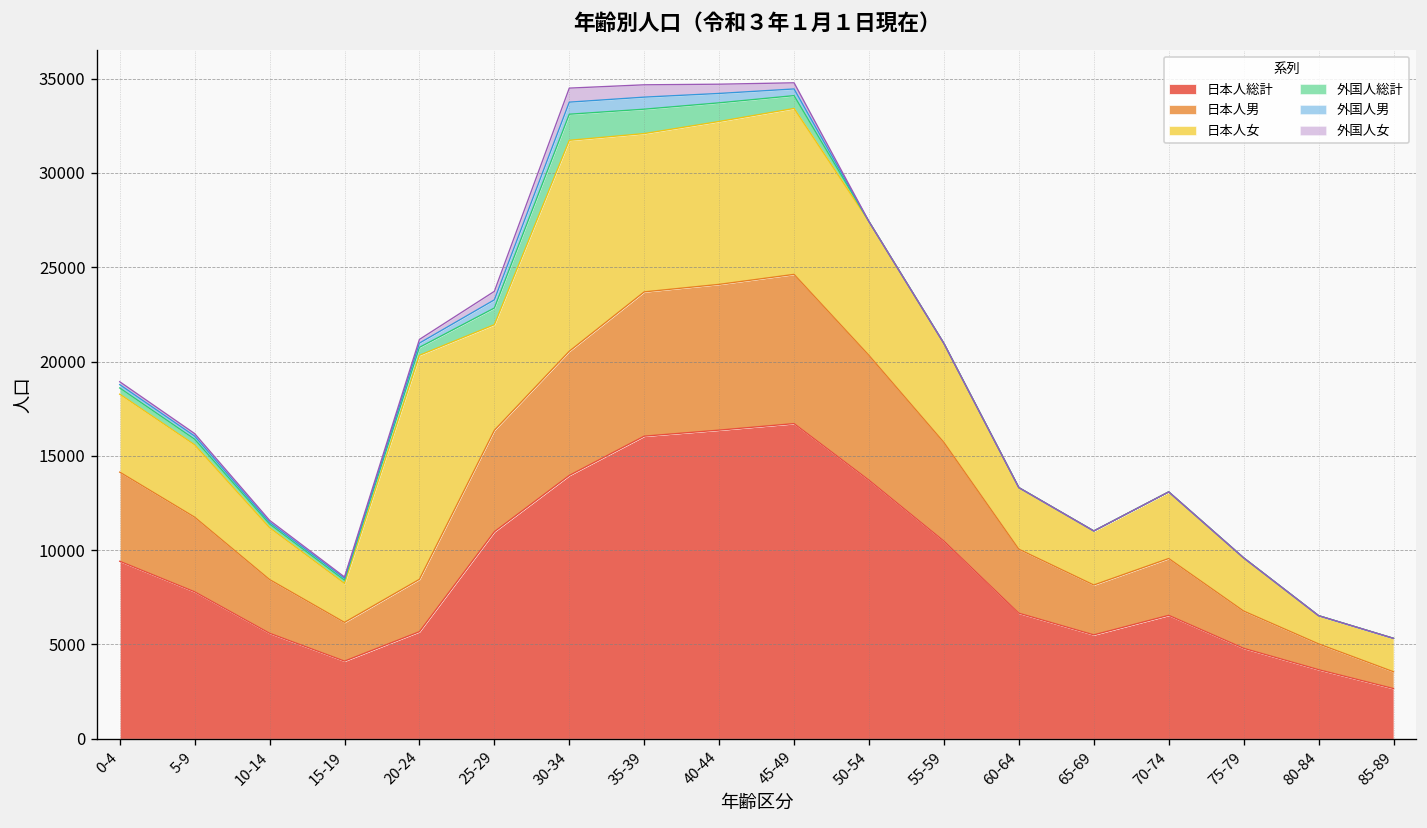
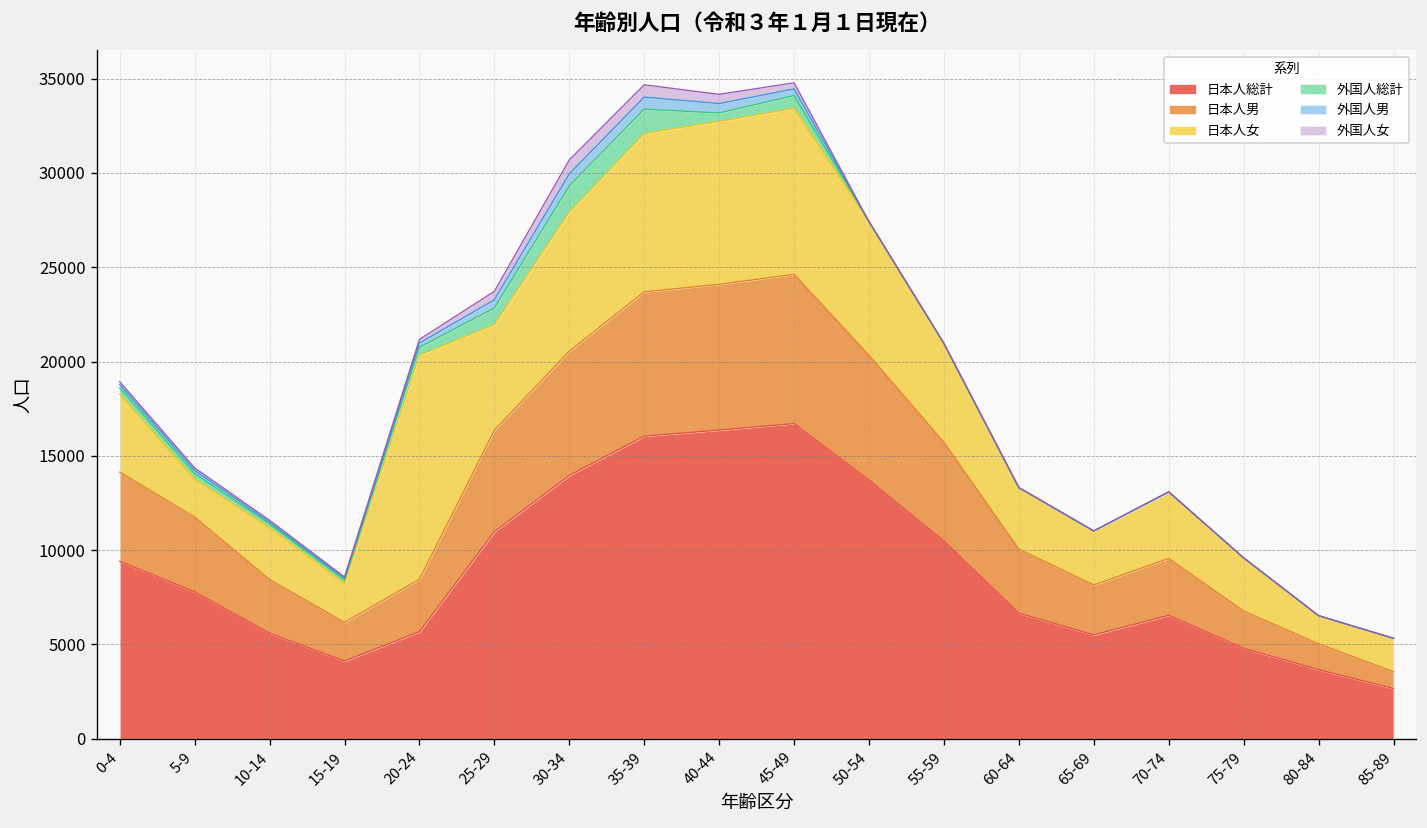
  {
    "日本人女": {
      "0-4": 4100,
-     "5-9": 3800,
+     "5-9": 2000,
      "10-14": 2700,
      "15-19": 2100,
      "20-24": 11900,
      "25-29": 5600,
-     "30-34": 11200,
+     "30-34": 7400,
      "35-39": 8400,
      "40-44": 8600,
      "45-49": 8800
    },
    "外国人総計": {
      "0-4": 300,
      "5-9": 300,
      "20-24": 400,
      "25-29": 900,
      "30-34": 1400,
      "35-39": 1300,
-     "40-44": 1000,
+     "40-44": 500,
      "45-49": 700
    },
    "外国人男": {
      "20-24": 200,
      "25-29": 400,
      "30-34": 600,
      "35-39": 600,
      "40-44": 500,
      "45-49": 400
    },
    "外国人女": {
      "20-24": 200,
      "25-29": 500,
      "30-34": 700,
      "35-39": 700,
      "40-44": 500,
      "45-49": 300
    }
  }
